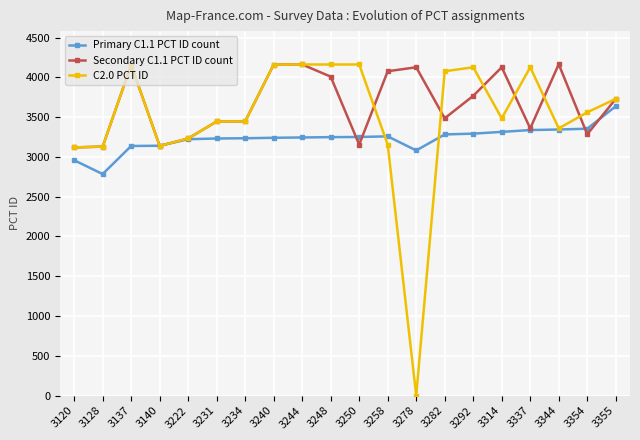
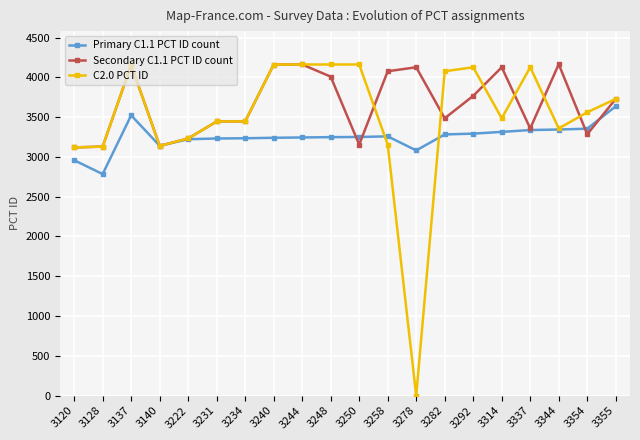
  {
    "Primary C1.1 PCT ID count": {
      "3120": 3000,
      "3128": 2800,
-     "3137": 3100,
+     "3137": 3500,
      "3231": 3200,
      "3234": 3200,
      "3240": 3200,
      "3244": 3200,
      "3248": 3200,
      "3250": 3300,
      "3258": 3300,
      "3278": 3100,
      "3282": 3300,
      "3292": 3300,
      "3314": 3300,
      "3354": 3400,
      "3355": 3600
    },
    "Secondary C1.1 PCT ID count": {
      "3248": 4000,
      "3250": 3200,
      "3258": 4100,
      "3278": 4100,
      "3282": 3500,
      "3292": 3800,
      "3314": 4100,
      "3344": 4200,
      "3354": 3300
    },
    "C2.0 PCT ID": {
      "3248": 4200,
      "3250": 4200,
      "3258": 3200,
      "3278": 0,
      "3282": 4100,
      "3292": 4100,
      "3314": 3500,
      "3337": 4100,
      "3354": 3600
    }
  }
